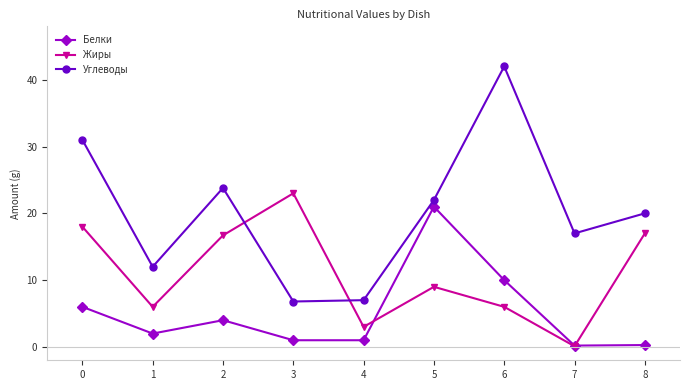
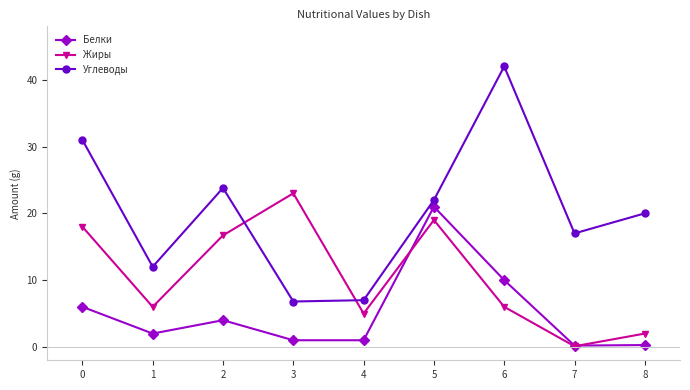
  {
    "Жиры": {
      "0": 18,
      "1": 6,
      "2": 17,
      "3": 23,
-     "4": 3,
-     "5": 9,
+     "4": 5,
+     "5": 19,
      "6": 6,
-     "8": 17
+     "8": 2
    }
  }
